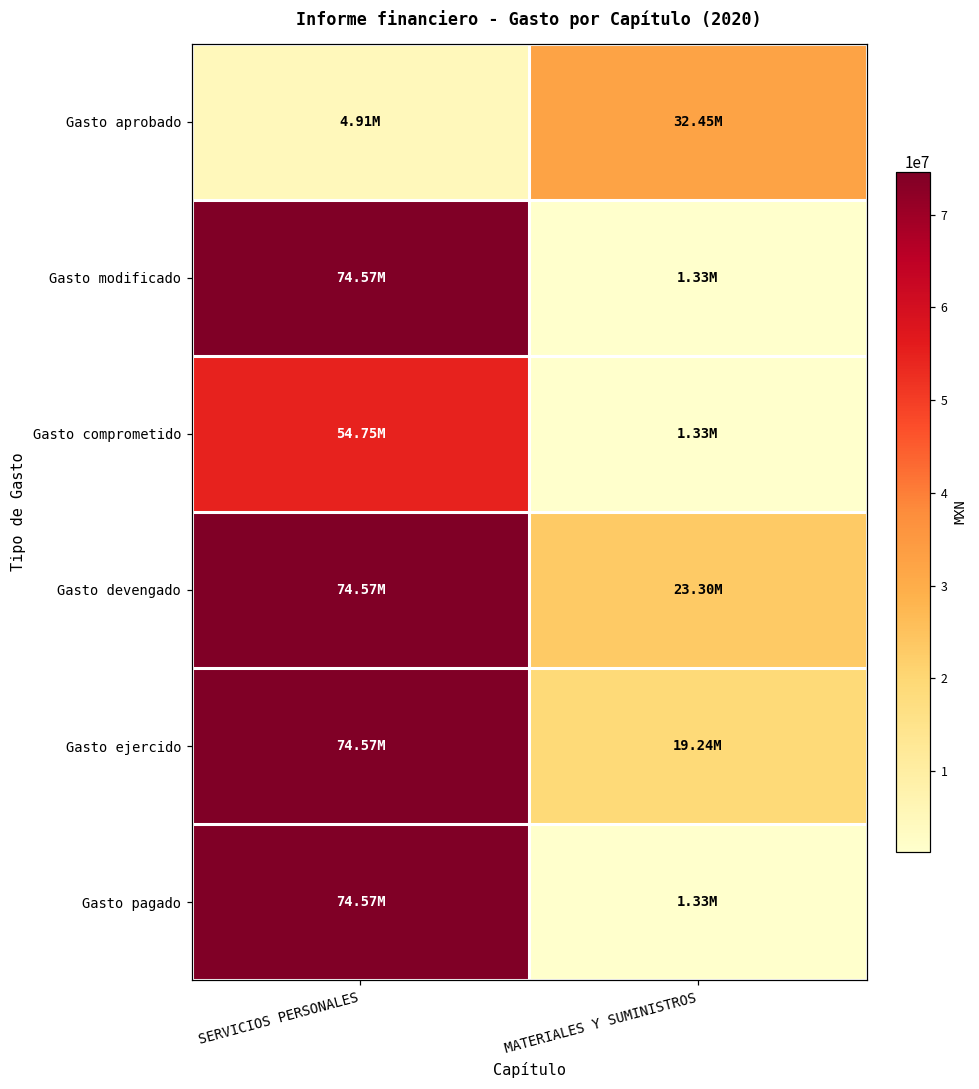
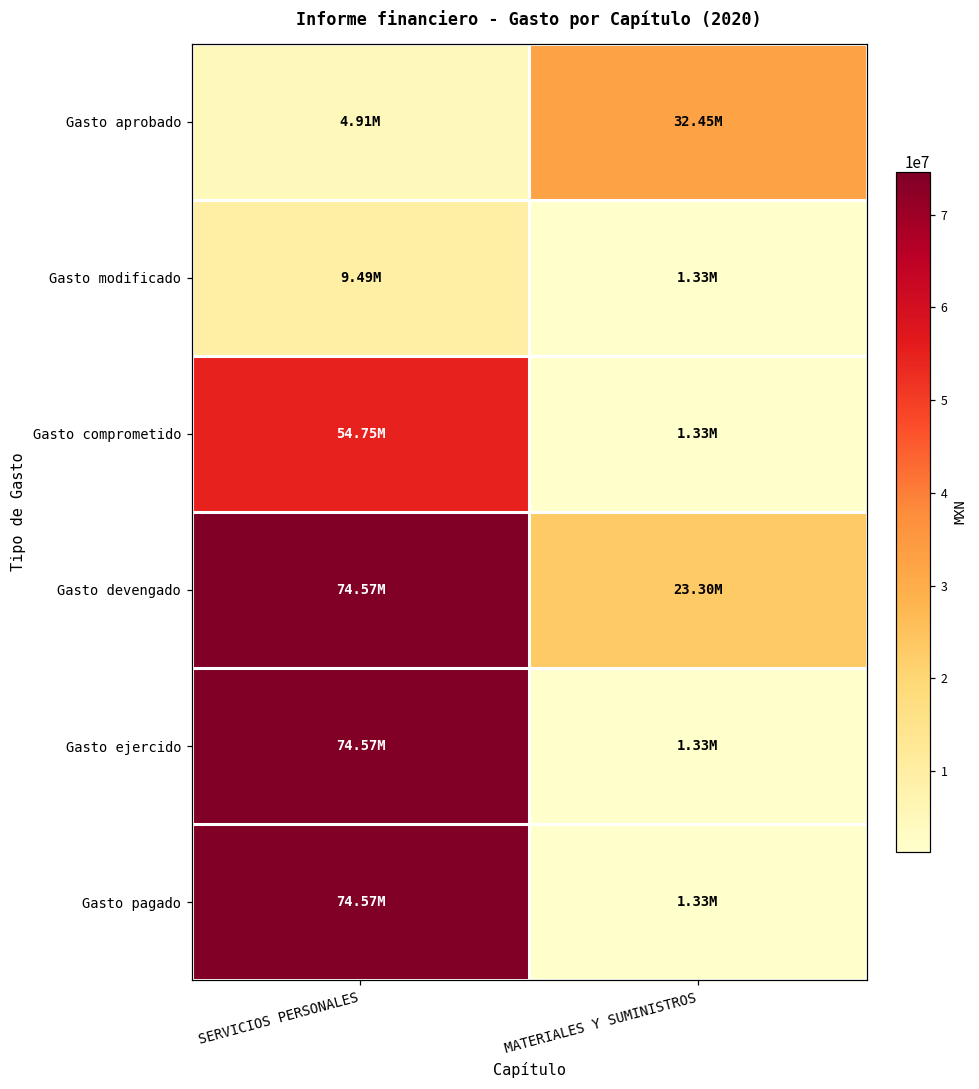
  {
    "Gasto aprobado": {
      "SERVICIOS PERSONALES": "4.91M",
      "MATERIALES Y SUMINISTROS": "32.45M"
    },
    "Gasto modificado": {
-     "SERVICIOS PERSONALES": "74.57M",
+     "SERVICIOS PERSONALES": "9.49M",
      "MATERIALES Y SUMINISTROS": "1.33M"
    },
    "Gasto comprometido": {
      "SERVICIOS PERSONALES": "54.75M",
      "MATERIALES Y SUMINISTROS": "1.33M"
    },
    "Gasto devengado": {
      "SERVICIOS PERSONALES": "74.57M",
      "MATERIALES Y SUMINISTROS": "23.30M"
    },
    "Gasto ejercido": {
      "SERVICIOS PERSONALES": "74.57M",
-     "MATERIALES Y SUMINISTROS": "19.24M"
+     "MATERIALES Y SUMINISTROS": "1.33M"
    },
    "Gasto pagado": {
      "SERVICIOS PERSONALES": "74.57M",
      "MATERIALES Y SUMINISTROS": "1.33M"
    }
  }
